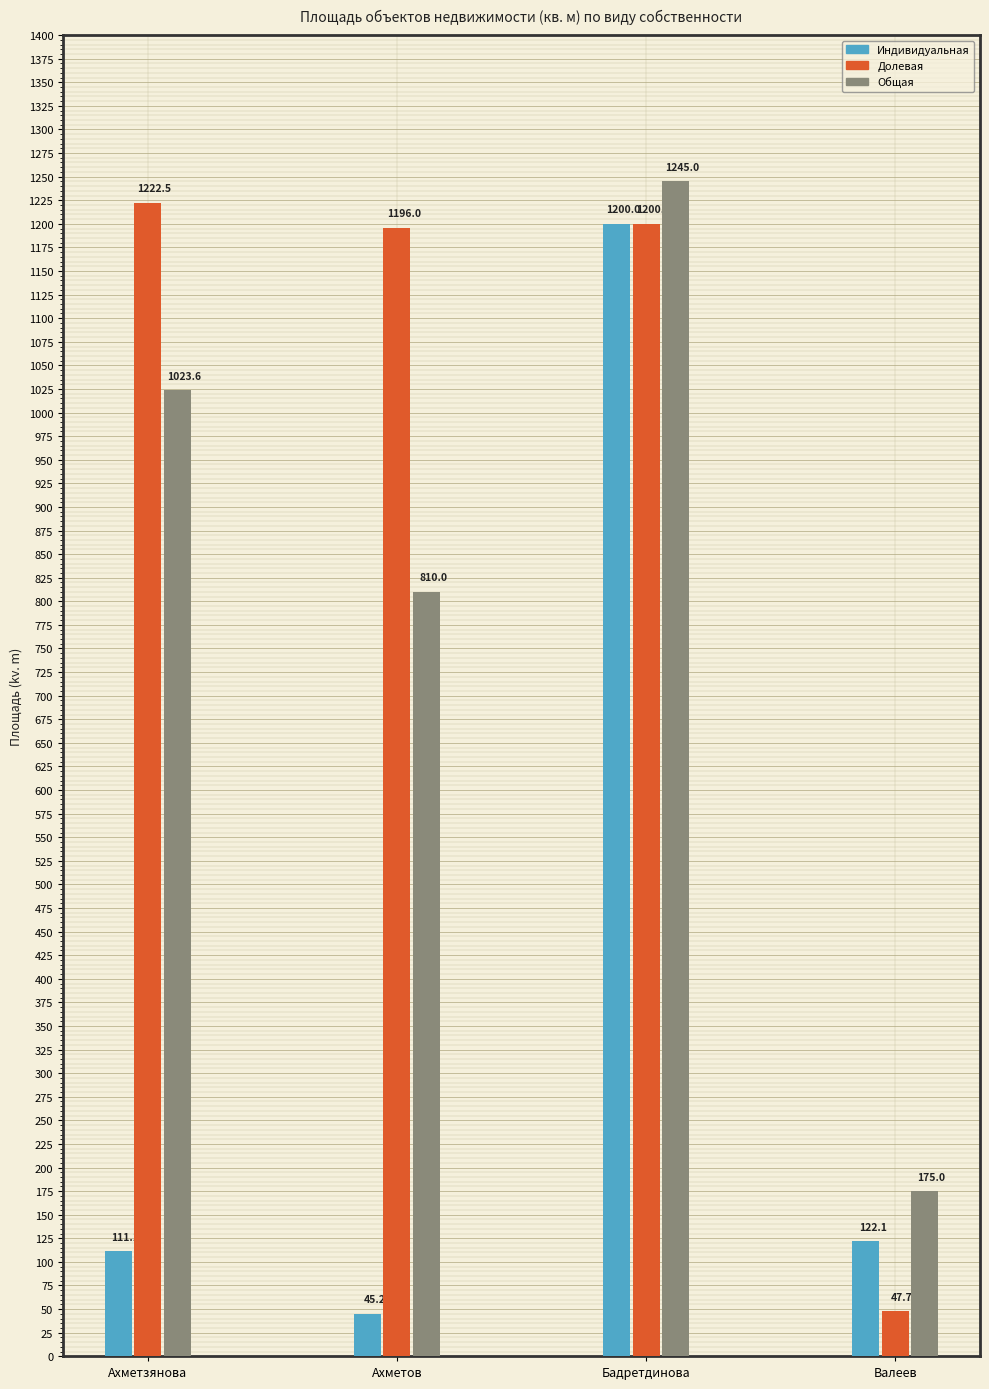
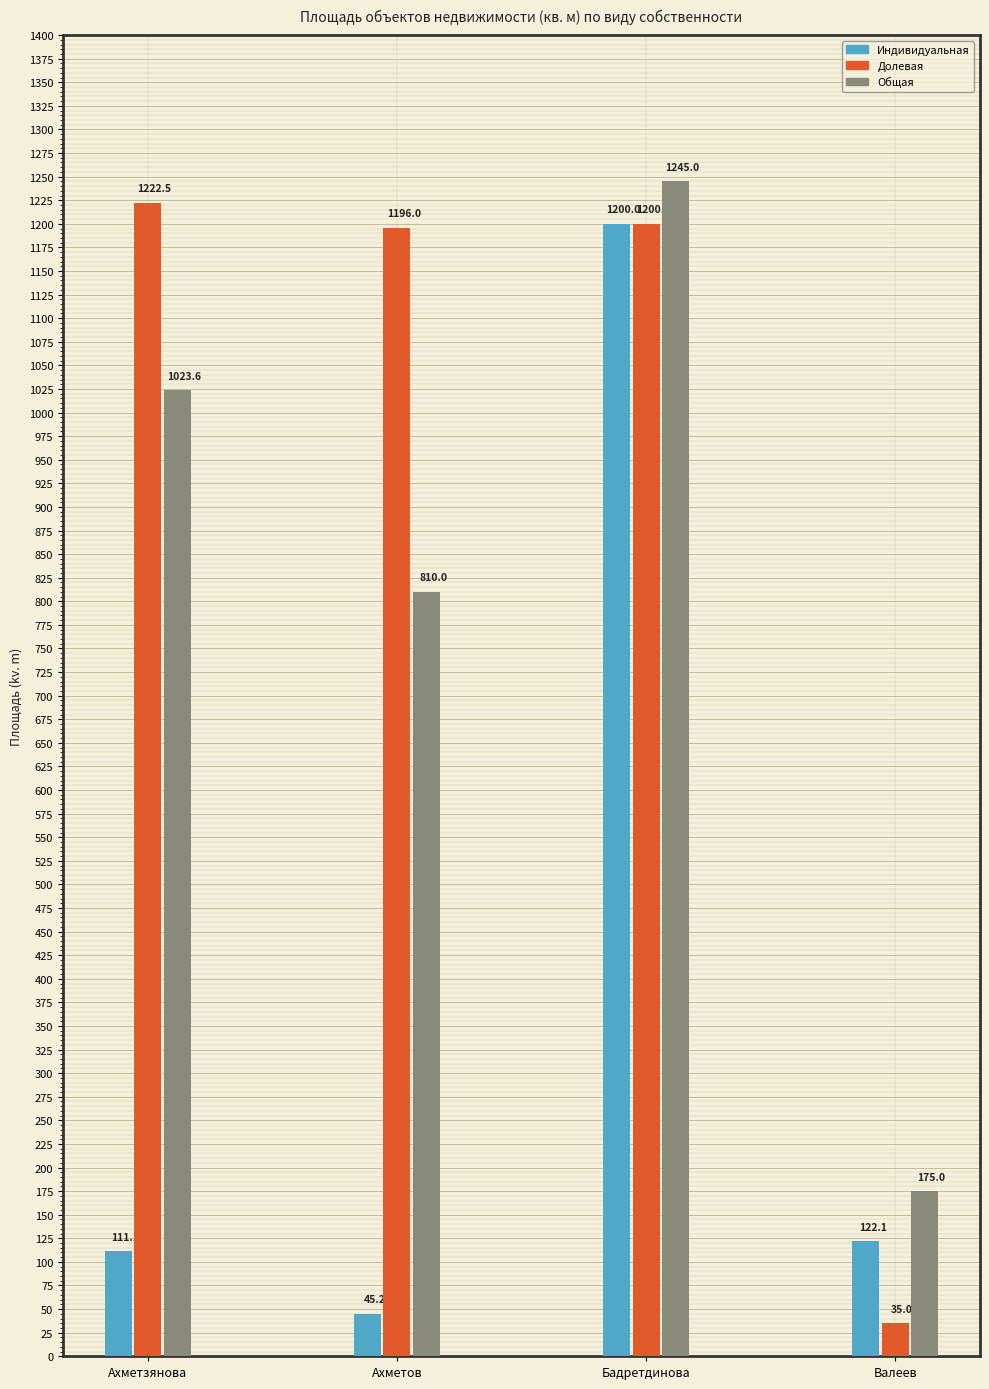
  {
    "Ахметзянова": 1222.5,
    "Ахметов": 1196.0,
    "Бадретдинова": 1200.0,
-   "Валеев": 47.7
+   "Валеев": 35.0
  }
